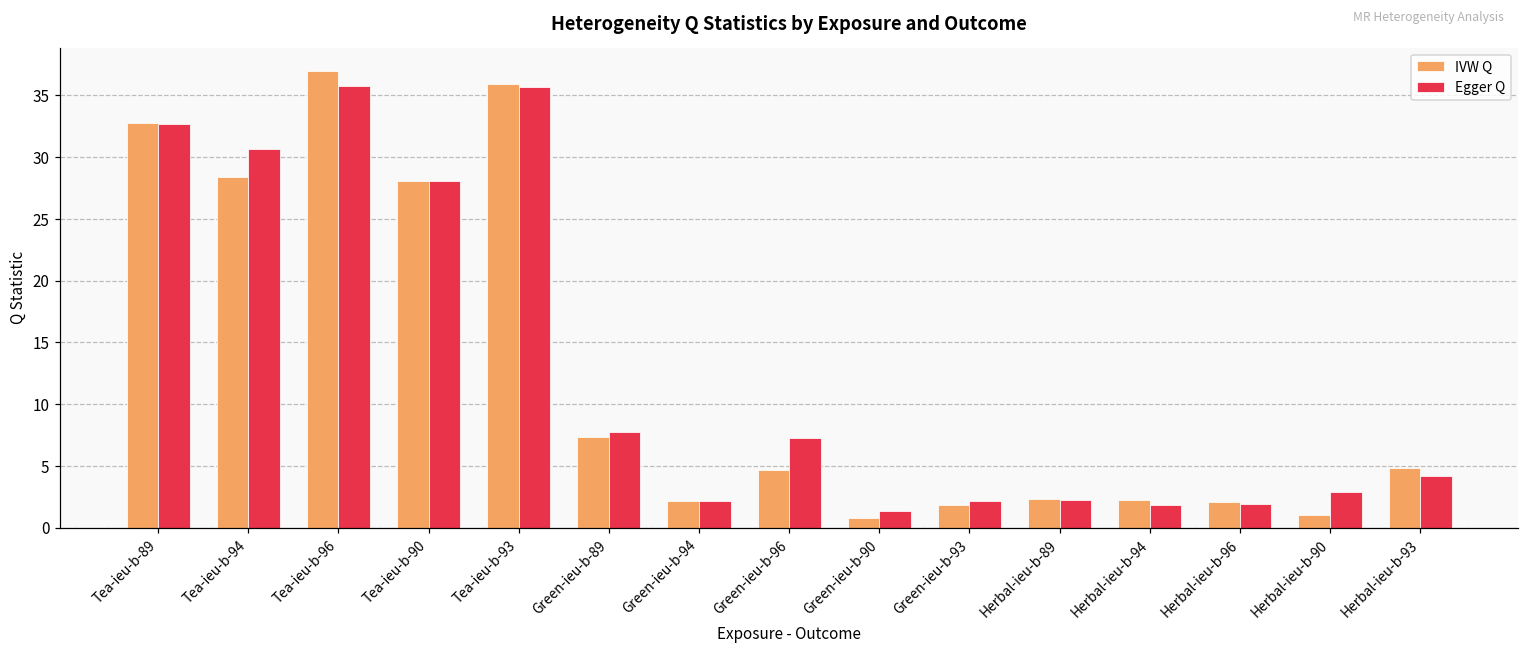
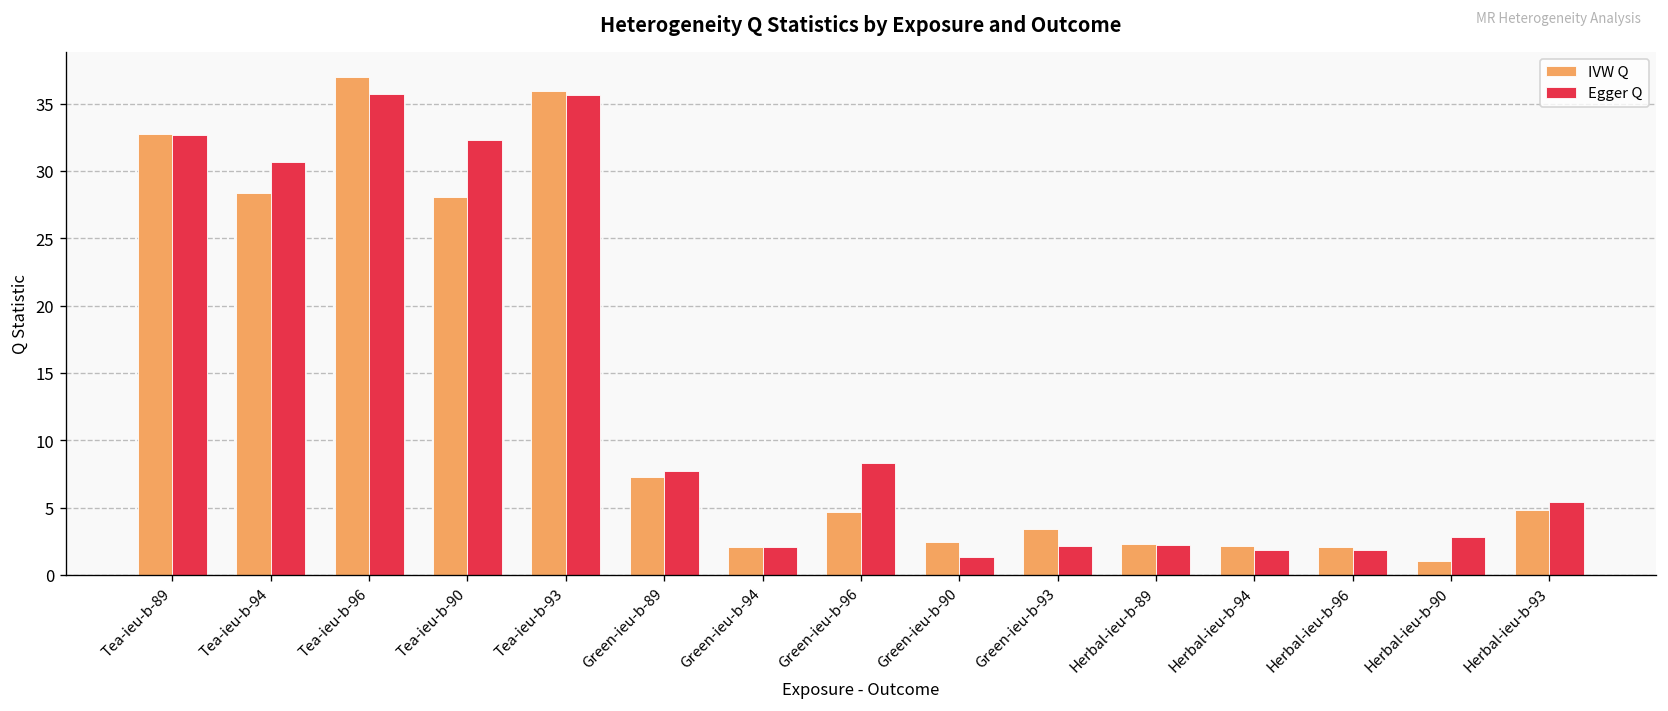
  {
    "IVW Q": {
      "Tea-ieu-b-89": 32.8,
      "Tea-ieu-b-94": 28.4,
      "Tea-ieu-b-96": 37.0,
      "Tea-ieu-b-90": 28.1,
      "Tea-ieu-b-93": 35.9,
      "Green-ieu-b-89": 7.3,
      "Green-ieu-b-94": 2.1,
      "Green-ieu-b-96": 4.7,
-     "Green-ieu-b-90": 0.8,
-     "Green-ieu-b-93": 1.8,
+     "Green-ieu-b-90": 2.5,
+     "Green-ieu-b-93": 3.4,
      "Herbal-ieu-b-89": 2.3,
      "Herbal-ieu-b-94": 2.2,
      "Herbal-ieu-b-96": 2.1,
      "Herbal-ieu-b-90": 1.0,
      "Herbal-ieu-b-93": 4.8
    },
    "Egger Q": {
      "Tea-ieu-b-89": 32.7,
      "Tea-ieu-b-94": 30.7,
      "Tea-ieu-b-96": 35.7,
-     "Tea-ieu-b-90": 28.0,
+     "Tea-ieu-b-90": 32.3,
      "Tea-ieu-b-93": 35.7,
      "Green-ieu-b-89": 7.7,
      "Green-ieu-b-94": 2.1,
-     "Green-ieu-b-96": 7.3,
+     "Green-ieu-b-96": 8.4,
      "Green-ieu-b-90": 1.3,
      "Green-ieu-b-93": 2.2,
      "Herbal-ieu-b-89": 2.3,
      "Herbal-ieu-b-94": 1.8,
      "Herbal-ieu-b-96": 1.9,
      "Herbal-ieu-b-90": 2.9,
-     "Herbal-ieu-b-93": 4.2
+     "Herbal-ieu-b-93": 5.4
    }
  }
